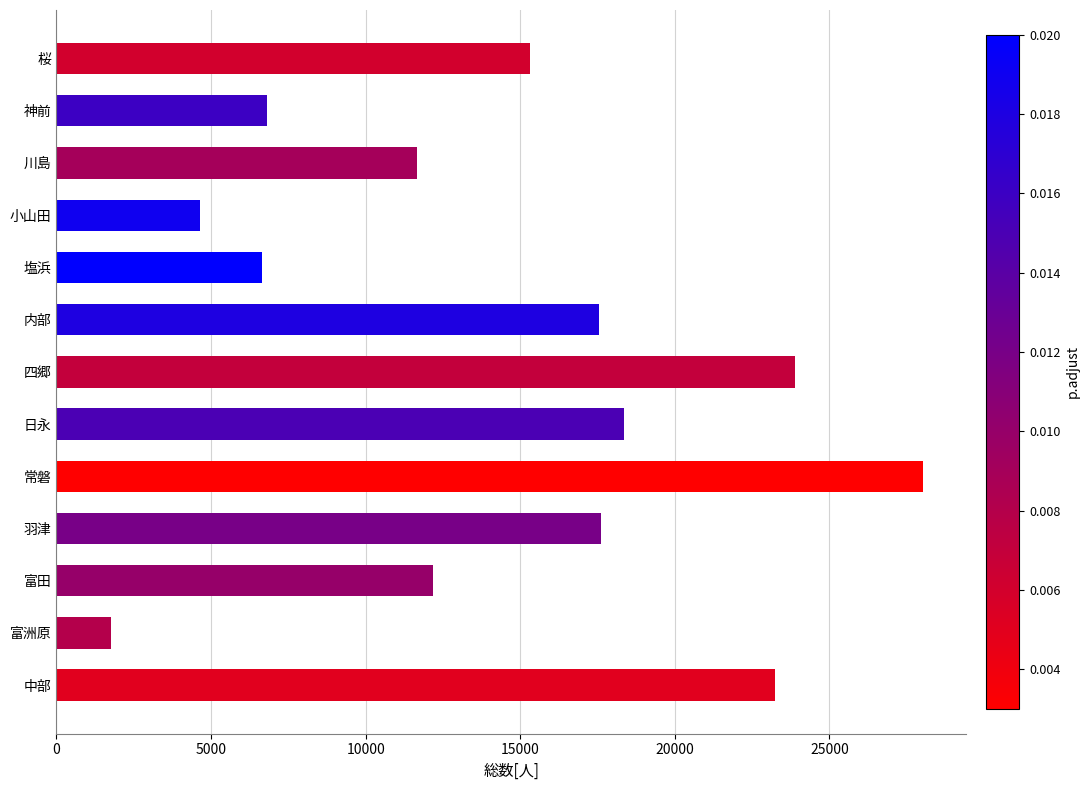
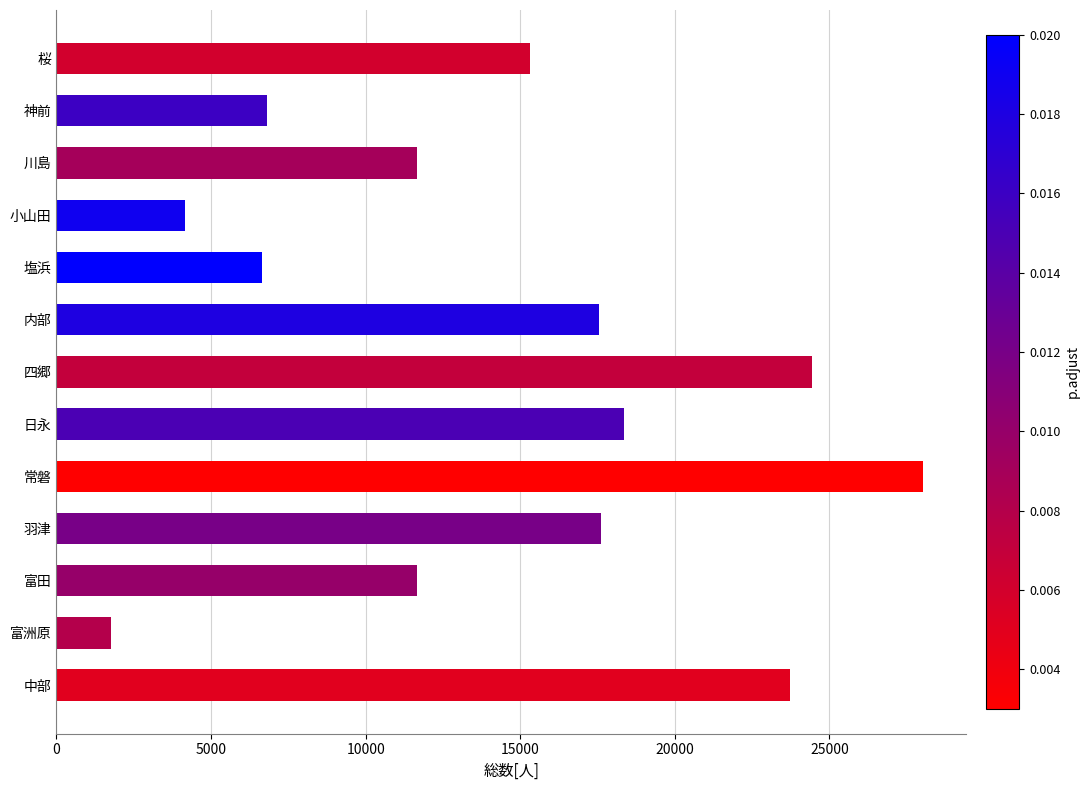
  {
    "桜": 15300,
    "神前": 6800,
    "川島": 11600,
-   "小山田": 4600,
+   "小山田": 4100,
    "塩浜": 6700,
    "内部": 17600,
-   "四郷": 23900,
+   "四郷": 24400,
    "日永": 18400,
    "常磐": 28000,
    "羽津": 17600,
-   "富田": 12200,
+   "富田": 11700,
    "富洲原": 1800,
-   "中部": 23200
+   "中部": 23700
  }
